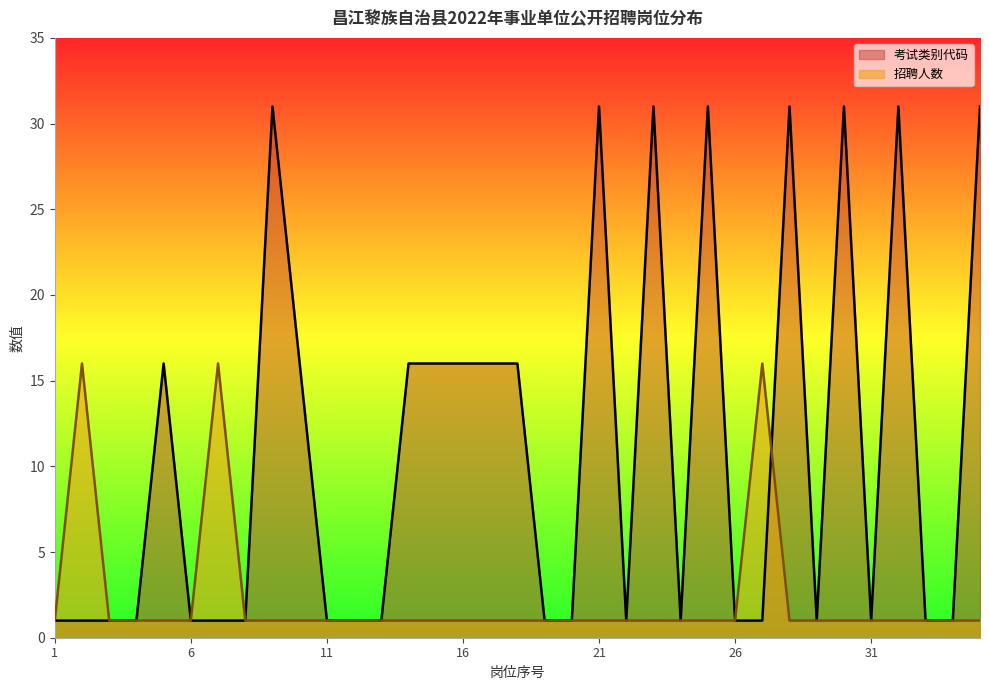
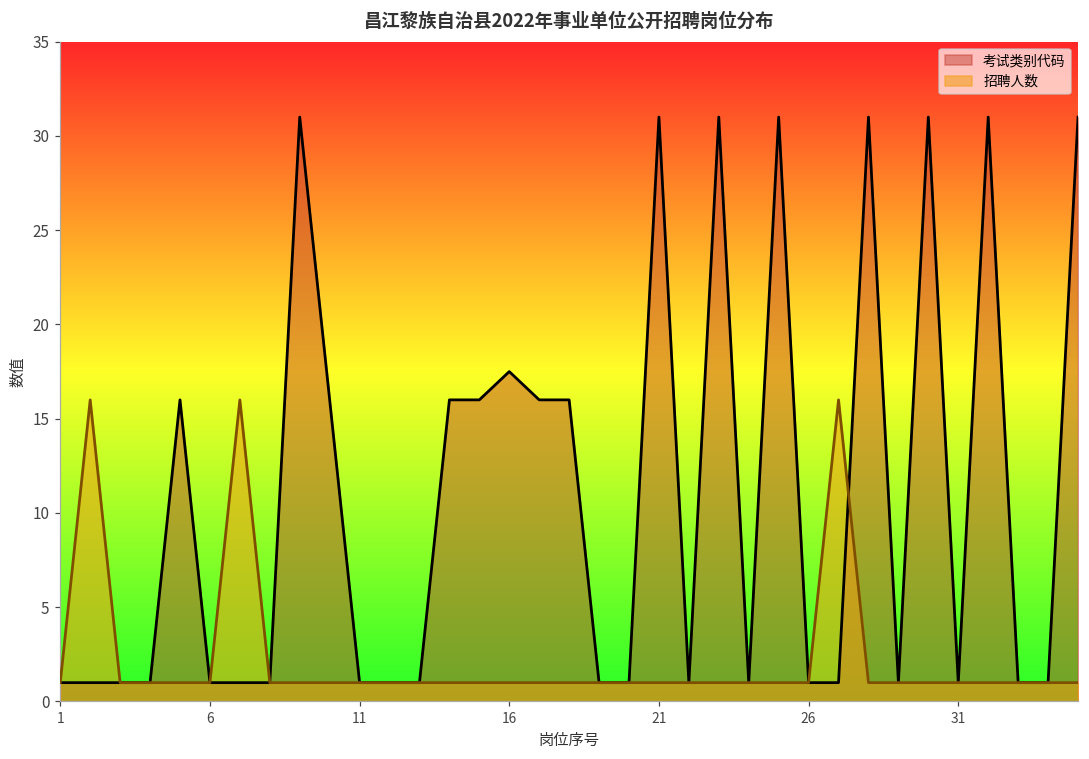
  {
    "考试类别代码": {
-     "16": 16.0,
+     "16": 17.5,
      "21": 31.0
    },
    "招聘人数": {
      "16": 1.0,
      "21": 1.0
    }
  }
